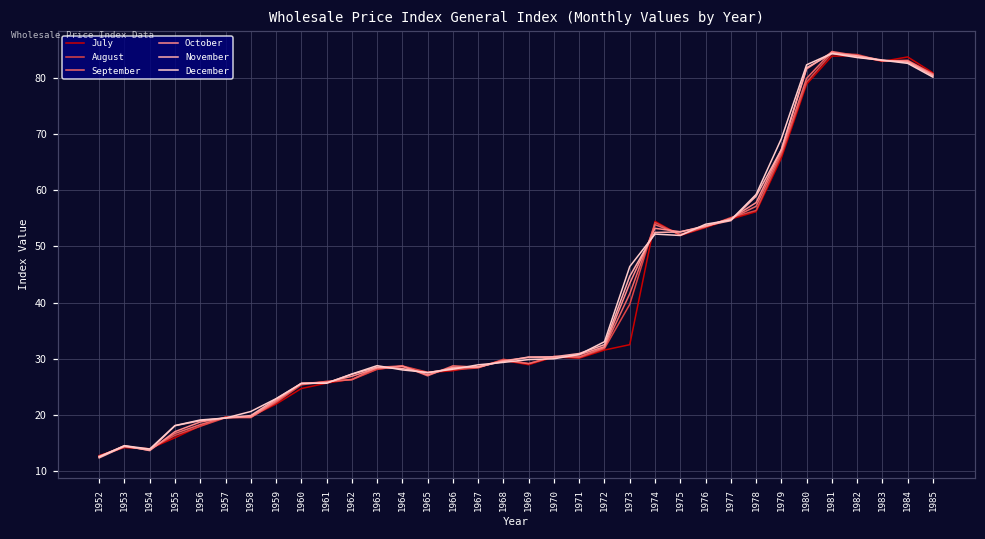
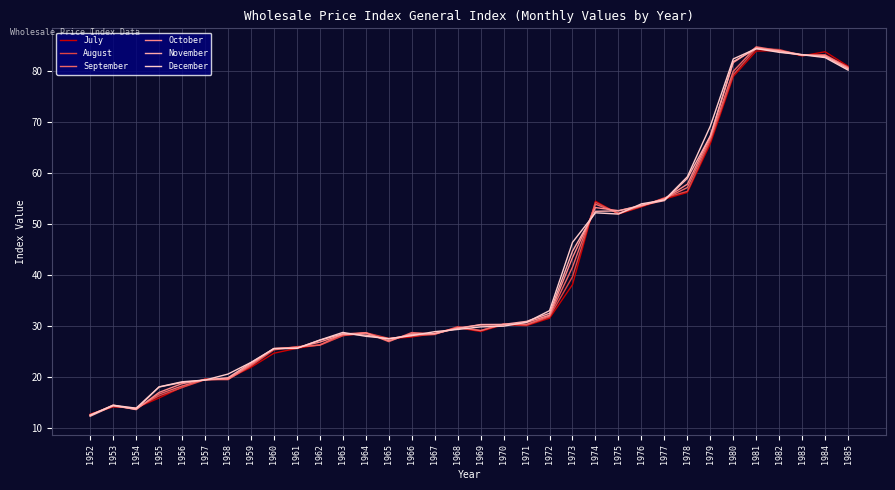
  {
    "July": {
      "1960": 25,
-     "1973": 33,
+     "1973": 38,
      "1979": 66,
      "1984": 84
    }
  }
